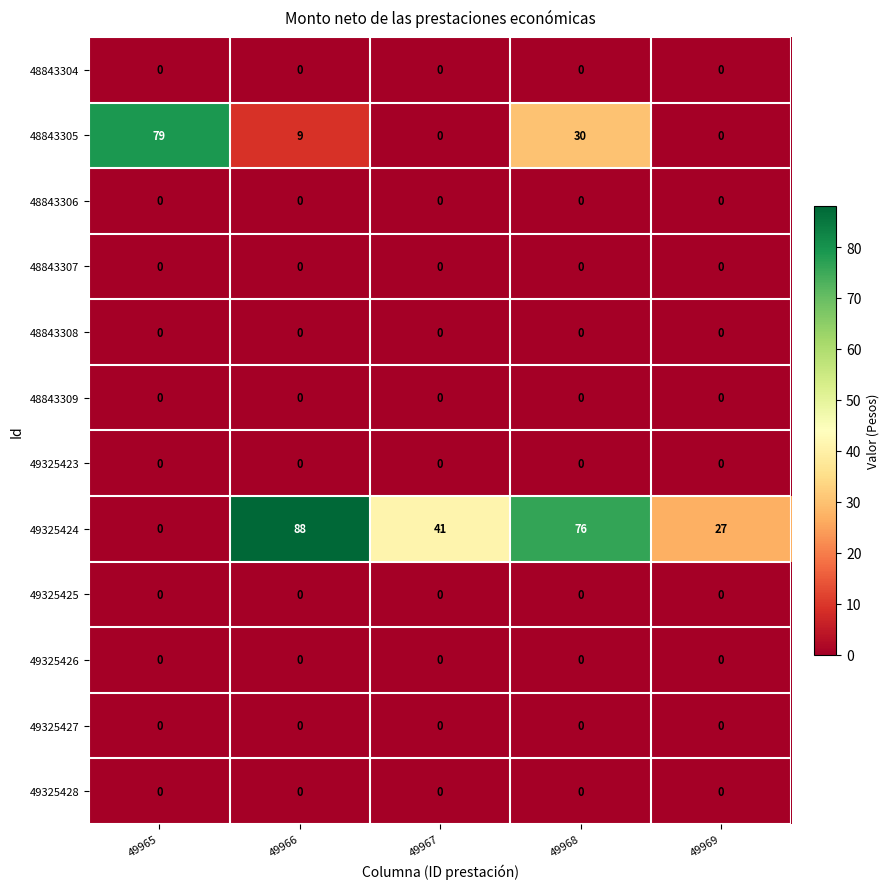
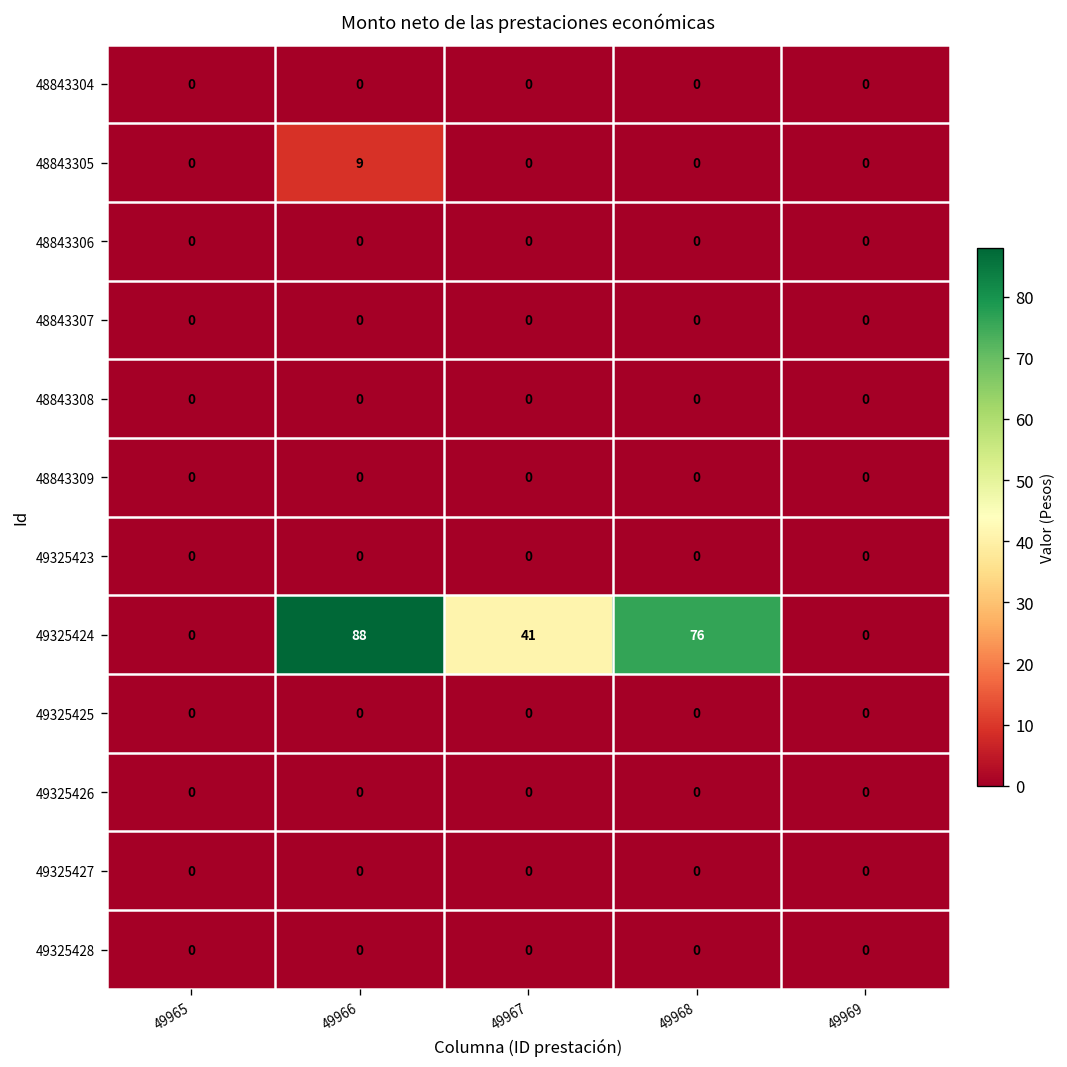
  {
    "48843304": {
      "49965": 0,
      "49966": 0,
      "49967": 0,
      "49968": 0,
      "49969": 0
    },
    "48843305": {
-     "49965": 79,
+     "49965": 0,
      "49966": 9,
      "49967": 0,
-     "49968": 30,
+     "49968": 0,
      "49969": 0
    },
    "48843306": {
      "49965": 0,
      "49966": 0,
      "49967": 0,
      "49968": 0,
      "49969": 0
    },
    "48843307": {
      "49965": 0,
      "49966": 0,
      "49967": 0,
      "49968": 0,
      "49969": 0
    },
    "48843308": {
      "49965": 0,
      "49966": 0,
      "49967": 0,
      "49968": 0,
      "49969": 0
    },
    "48843309": {
      "49965": 0,
      "49966": 0,
      "49967": 0,
      "49968": 0,
      "49969": 0
    },
    "49325423": {
      "49965": 0,
      "49966": 0,
      "49967": 0,
      "49968": 0,
      "49969": 0
    },
    "49325424": {
      "49965": 0,
      "49966": 88,
      "49967": 41,
      "49968": 76,
-     "49969": 27
+     "49969": 0
    },
    "49325425": {
      "49965": 0,
      "49966": 0,
      "49967": 0,
      "49968": 0,
      "49969": 0
    },
    "49325426": {
      "49965": 0,
      "49966": 0,
      "49967": 0,
      "49968": 0,
      "49969": 0
    },
    "49325427": {
      "49965": 0,
      "49966": 0,
      "49967": 0,
      "49968": 0,
      "49969": 0
    },
    "49325428": {
      "49965": 0,
      "49966": 0,
      "49967": 0,
      "49968": 0,
      "49969": 0
    }
  }
